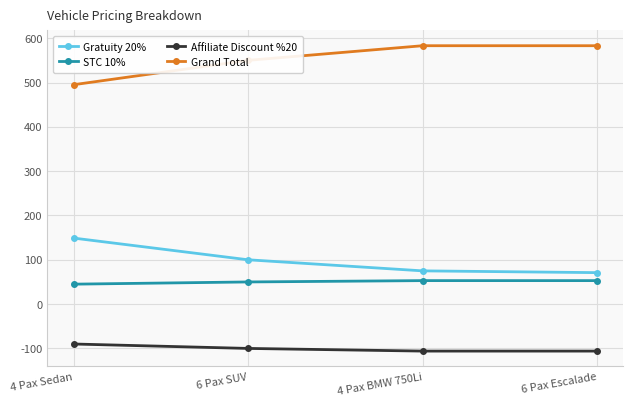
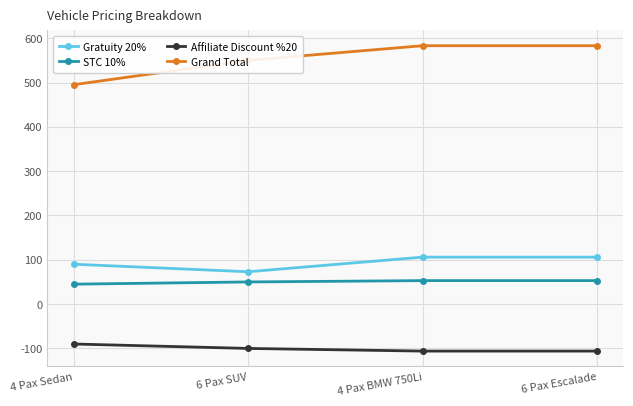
  {
    "Gratuity 20%": {
-     "4 Pax Sedan": 150,
-     "6 Pax SUV": 100,
-     "4 Pax BMW 750Li": 80,
-     "6 Pax Escalade": 70
+     "4 Pax Sedan": 90,
+     "6 Pax SUV": 70,
+     "4 Pax BMW 750Li": 110,
+     "6 Pax Escalade": 110
    },
    "STC 10%": {
      "4 Pax Sedan": 50,
      "6 Pax SUV": 50,
      "4 Pax BMW 750Li": 50,
      "6 Pax Escalade": 50
    },
    "Affiliate Discount %20": {
      "4 Pax Sedan": -90,
      "6 Pax SUV": -100,
      "4 Pax BMW 750Li": -110,
      "6 Pax Escalade": -110
    },
    "Grand Total": {
      "4 Pax Sedan": 500,
      "4 Pax BMW 750Li": 580,
      "6 Pax Escalade": 580
    }
  }
